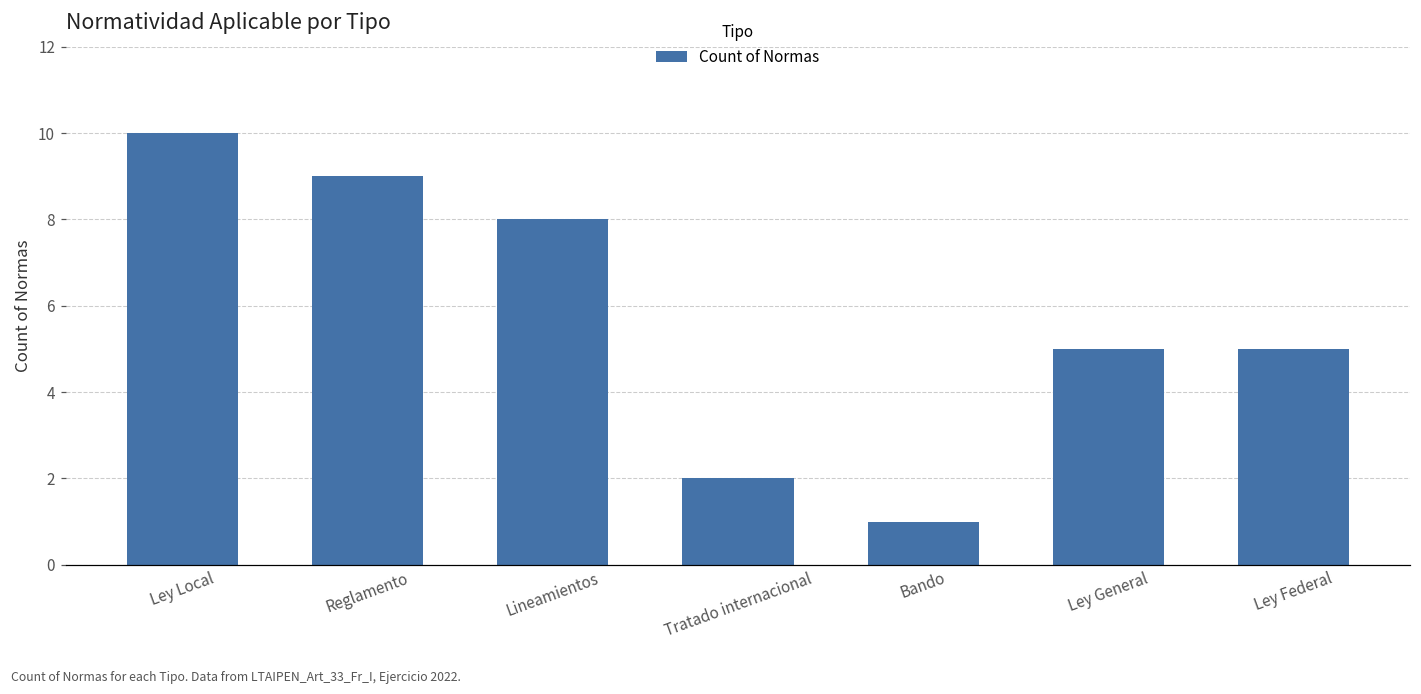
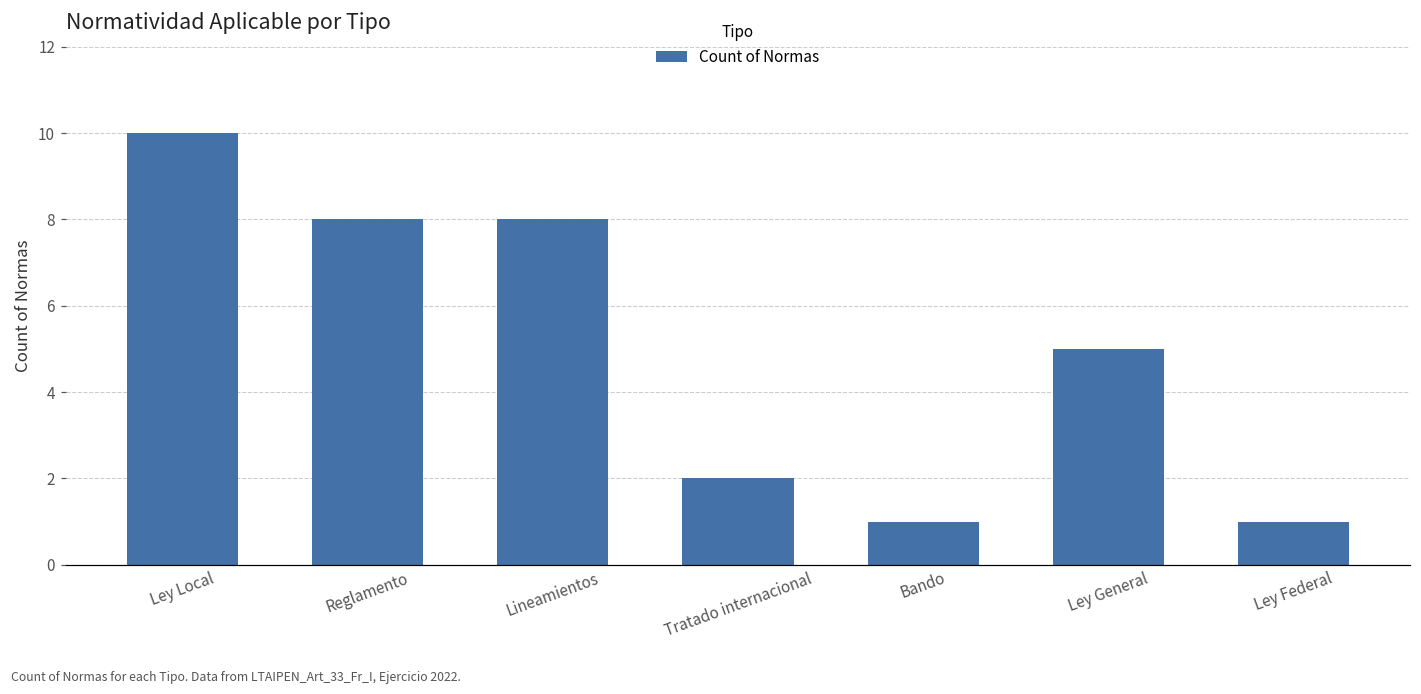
  {
    "Ley Local": 10,
-   "Reglamento": 9,
+   "Reglamento": 8,
    "Lineamientos": 8,
    "Tratado internacional": 2,
    "Bando": 1,
    "Ley General": 5,
-   "Ley Federal": 5
+   "Ley Federal": 1
  }
